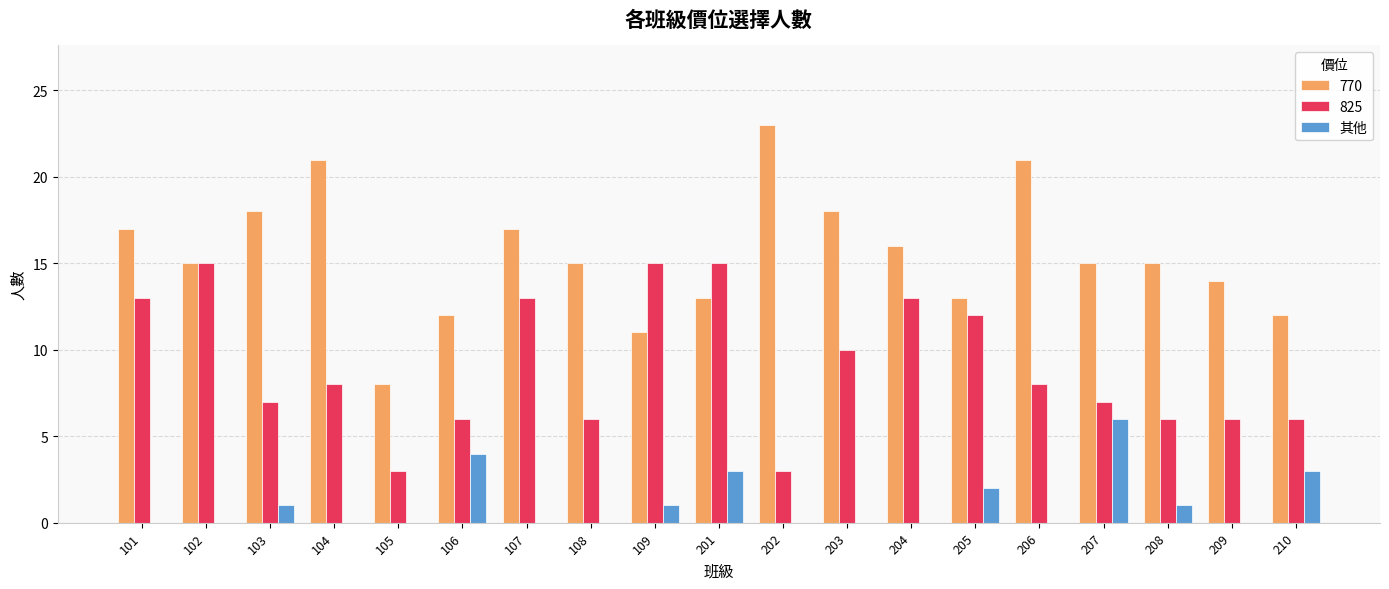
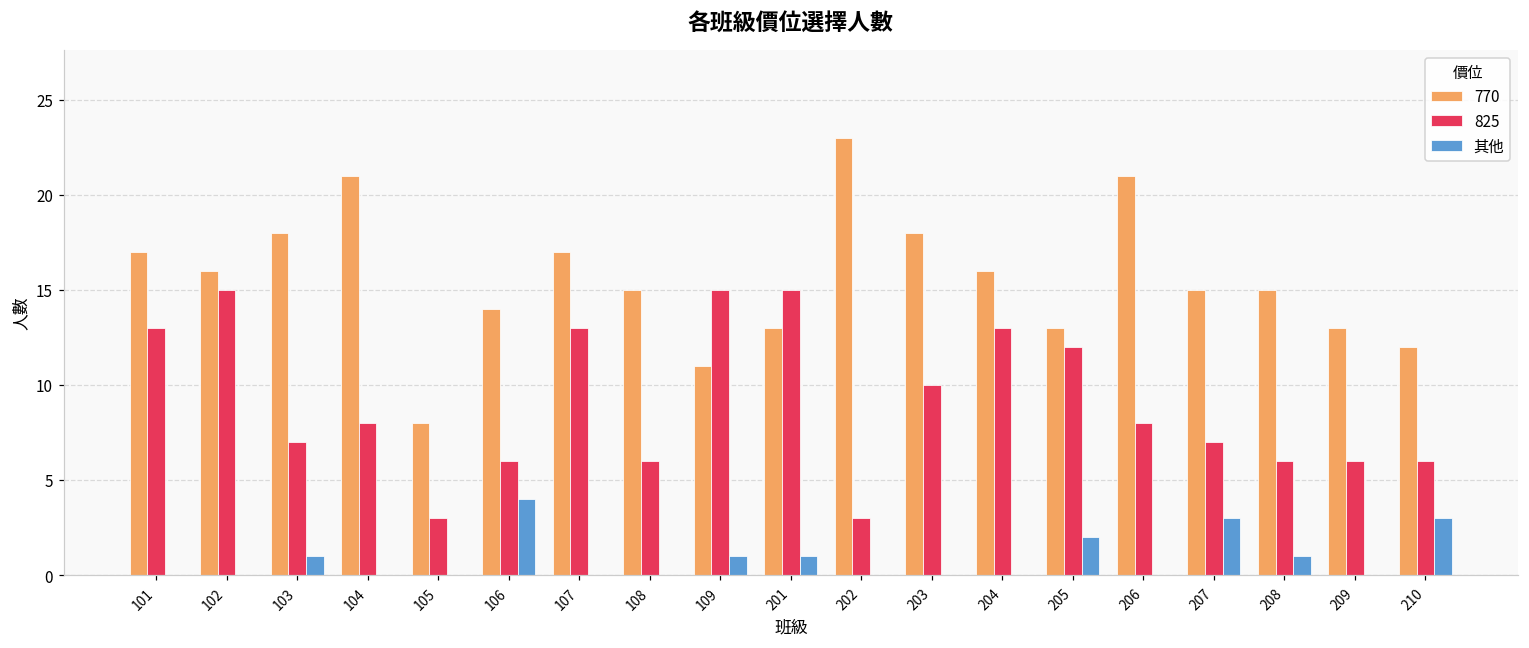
  {
    "770": {
      "101": 17,
-     "102": 15,
+     "102": 16,
      "103": 18,
      "104": 21,
      "105": 8,
-     "106": 12,
+     "106": 14,
      "107": 17,
      "108": 15,
      "109": 11,
      "201": 13,
      "202": 23,
      "203": 18,
      "204": 16,
      "205": 13,
      "206": 21,
      "207": 15,
      "208": 15,
-     "209": 14,
+     "209": 13,
      "210": 12
    },
    "825": {
      "101": 13,
      "102": 15,
      "103": 7,
      "104": 8,
      "105": 3,
      "106": 6,
      "107": 13,
      "108": 6,
      "109": 15,
      "201": 15,
      "202": 3,
      "203": 10,
      "204": 13,
      "205": 12,
      "206": 8,
      "207": 7,
      "208": 6,
      "209": 6,
      "210": 6
    },
    "其他": {
      "101": 0,
      "102": 0,
      "103": 1,
      "104": 0,
      "105": 0,
      "106": 4,
      "107": 0,
      "108": 0,
      "109": 1,
-     "201": 3,
+     "201": 1,
      "202": 0,
      "203": 0,
      "204": 0,
      "205": 2,
      "206": 0,
-     "207": 6,
+     "207": 3,
      "208": 1,
      "209": 0,
      "210": 3
    }
  }
